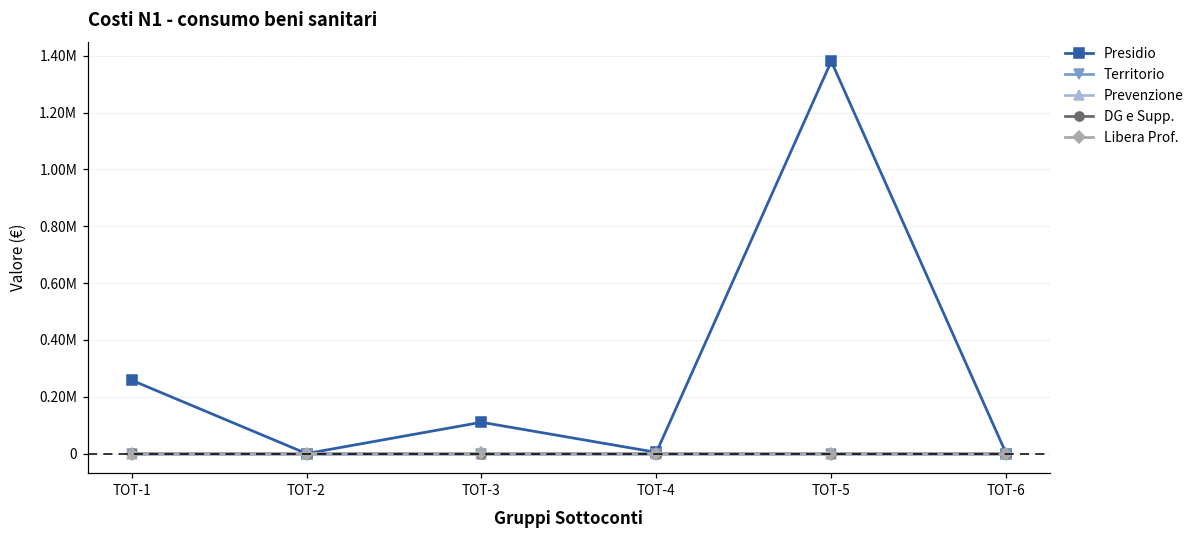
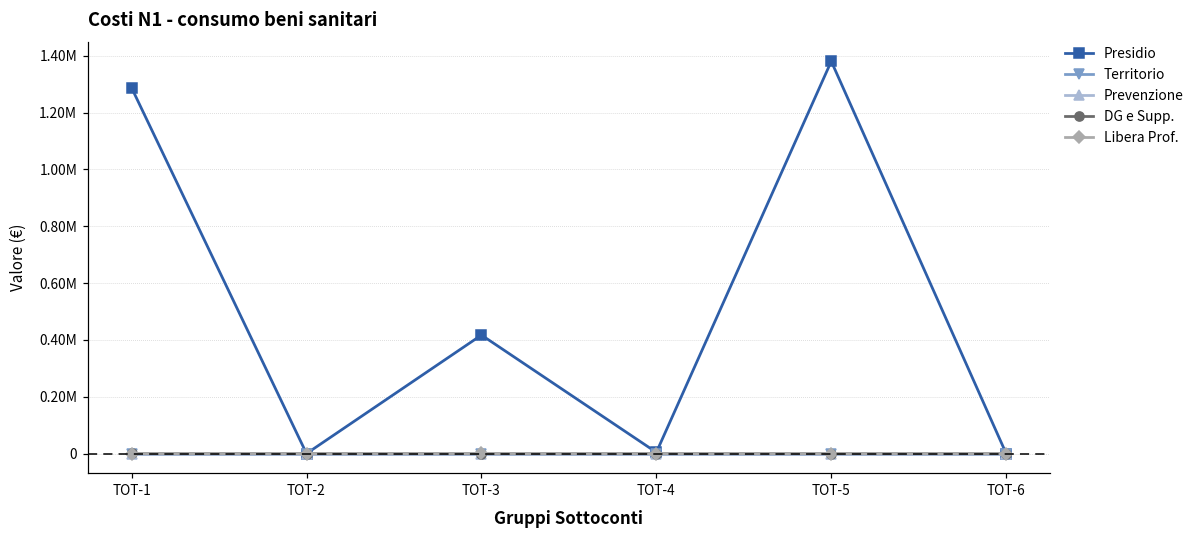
  {
    "Presidio": {
-     "TOT-1": 260000,
-     "TOT-3": 110000,
+     "TOT-1": 1290000,
+     "TOT-3": 420000,
      "TOT-5": 1380000
    },
    "Libera Prof.": {
      "TOT-1": 0,
      "TOT-3": 0,
      "TOT-5": 0
    }
  }
